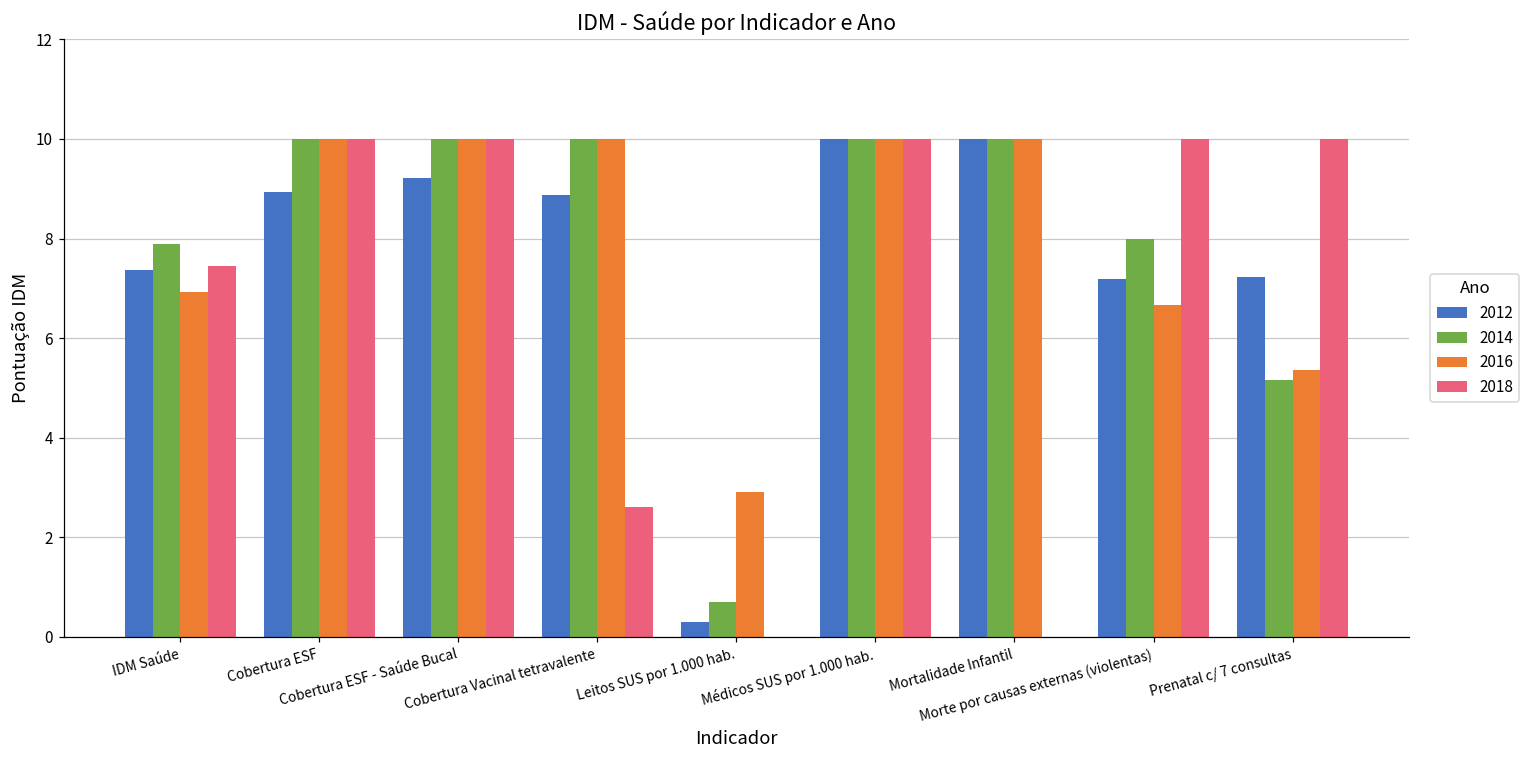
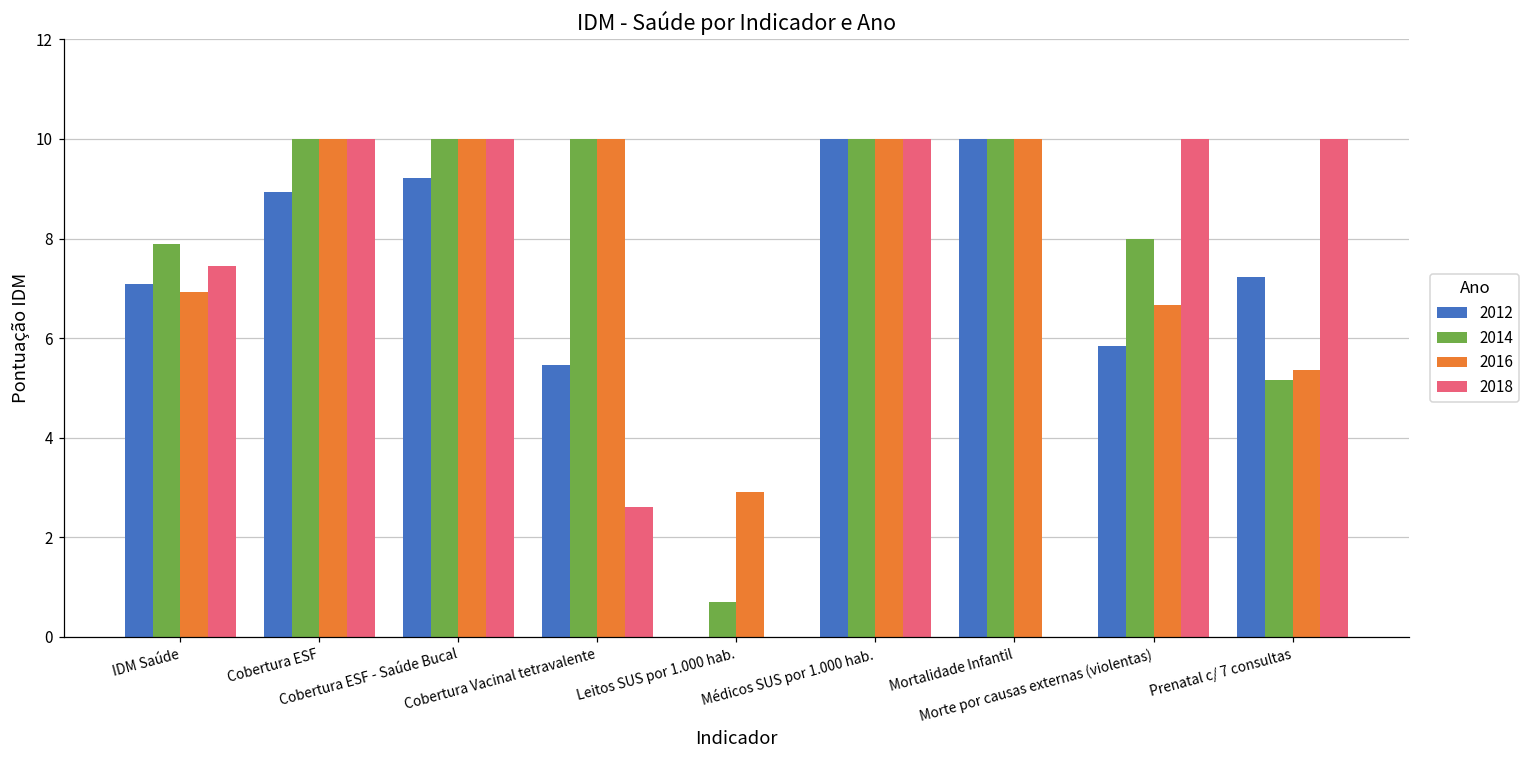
  {
    "2012": {
-     "IDM Saúde": 7.4,
+     "IDM Saúde": 7.1,
      "Cobertura ESF": 8.9,
      "Cobertura ESF - Saúde Bucal": 9.2,
-     "Cobertura Vacinal tetravalente": 8.9,
-     "Leitos SUS por 1.000 hab.": 0.3,
+     "Cobertura Vacinal tetravalente": 5.5,
+     "Leitos SUS por 1.000 hab.": 0.0,
      "Médicos SUS por 1.000 hab.": 10.0,
      "Mortalidade Infantil": 10.0,
-     "Morte por causas externas (violentas)": 7.2,
+     "Morte por causas externas (violentas)": 5.9,
      "Prenatal c/ 7 consultas": 7.2
    },
    "2014": {
      "IDM Saúde": 7.9,
      "Cobertura ESF": 10.0,
      "Cobertura ESF - Saúde Bucal": 10.0,
      "Cobertura Vacinal tetravalente": 10.0,
      "Leitos SUS por 1.000 hab.": 0.7,
      "Médicos SUS por 1.000 hab.": 10.0,
      "Mortalidade Infantil": 10.0,
      "Morte por causas externas (violentas)": 8.0,
      "Prenatal c/ 7 consultas": 5.2
    },
    "2016": {
      "IDM Saúde": 6.9,
      "Cobertura ESF": 10.0,
      "Cobertura ESF - Saúde Bucal": 10.0,
      "Cobertura Vacinal tetravalente": 10.0,
      "Leitos SUS por 1.000 hab.": 2.9,
      "Médicos SUS por 1.000 hab.": 10.0,
      "Mortalidade Infantil": 10.0,
      "Morte por causas externas (violentas)": 6.7,
      "Prenatal c/ 7 consultas": 5.4
    },
    "2018": {
      "IDM Saúde": 7.5,
      "Cobertura ESF": 10.0,
      "Cobertura ESF - Saúde Bucal": 10.0,
      "Cobertura Vacinal tetravalente": 2.6,
      "Leitos SUS por 1.000 hab.": 0.0,
      "Médicos SUS por 1.000 hab.": 10.0,
      "Mortalidade Infantil": 0.0,
      "Morte por causas externas (violentas)": 10.0,
      "Prenatal c/ 7 consultas": 10.0
    }
  }
